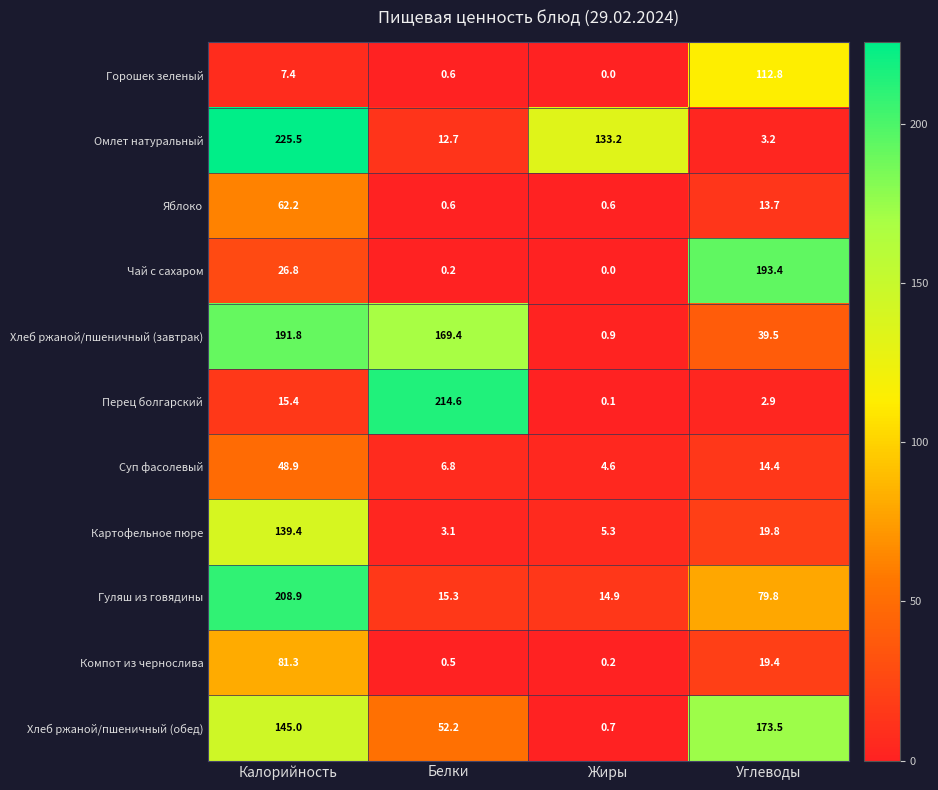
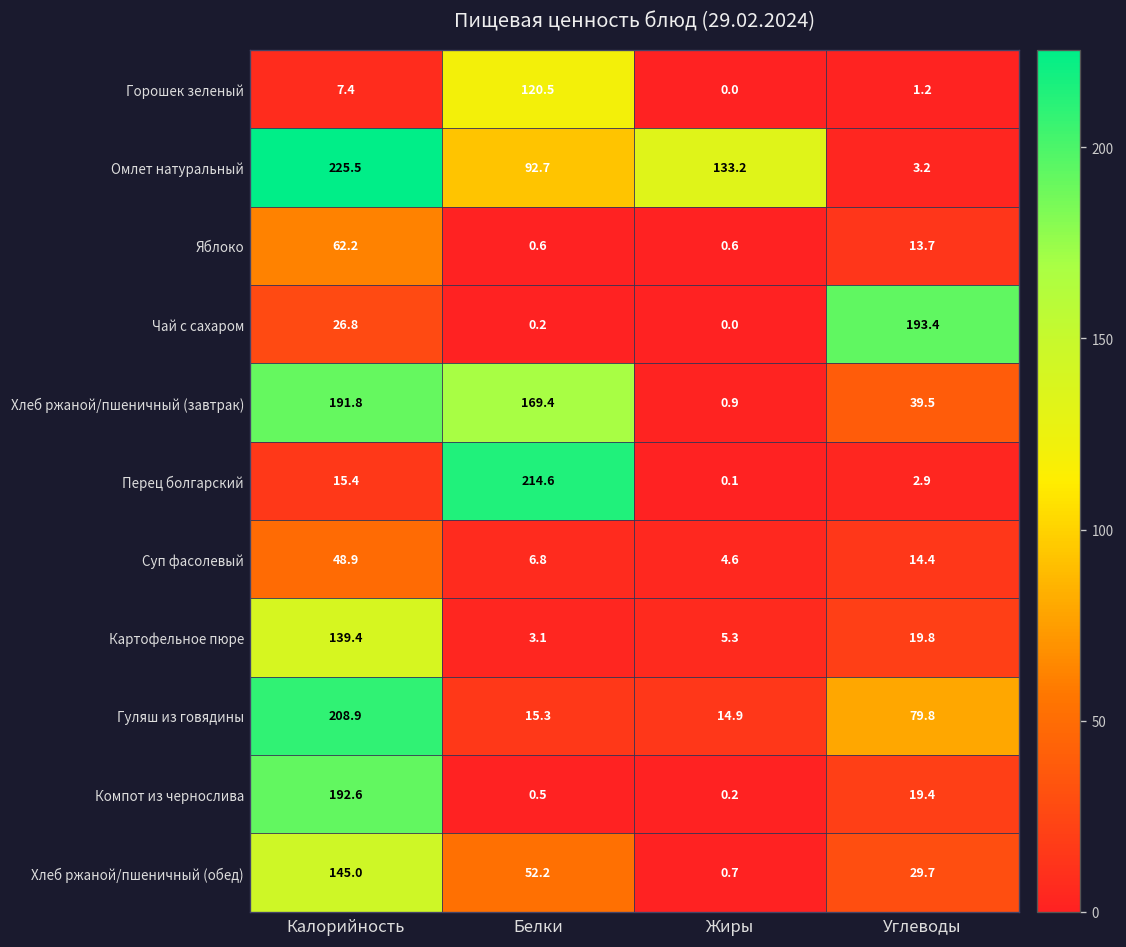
  {
    "Горошек зеленый": {
      "Калорийность": 7.4,
-     "Белки": 0.6,
+     "Белки": 120.5,
      "Жиры": 0.0,
-     "Углеводы": 112.8
+     "Углеводы": 1.2
    },
    "Омлет натуральный": {
      "Калорийность": 225.5,
-     "Белки": 12.7,
+     "Белки": 92.7,
      "Жиры": 133.2,
      "Углеводы": 3.2
    },
    "Яблоко": {
      "Калорийность": 62.2,
      "Белки": 0.6,
      "Жиры": 0.6,
      "Углеводы": 13.7
    },
    "Чай с сахаром": {
      "Калорийность": 26.8,
      "Белки": 0.2,
      "Жиры": 0.0,
      "Углеводы": 193.4
    },
    "Хлеб ржаной/пшеничный (завтрак)": {
      "Калорийность": 191.8,
      "Белки": 169.4,
      "Жиры": 0.9,
      "Углеводы": 39.5
    },
    "Перец болгарский": {
      "Калорийность": 15.4,
      "Белки": 214.6,
      "Жиры": 0.1,
      "Углеводы": 2.9
    },
    "Суп фасолевый": {
      "Калорийность": 48.9,
      "Белки": 6.8,
      "Жиры": 4.6,
      "Углеводы": 14.4
    },
    "Картофельное пюре": {
      "Калорийность": 139.4,
      "Белки": 3.1,
      "Жиры": 5.3,
      "Углеводы": 19.8
    },
    "Гуляш из говядины": {
      "Калорийность": 208.9,
      "Белки": 15.3,
      "Жиры": 14.9,
      "Углеводы": 79.8
    },
    "Компот из чернослива": {
-     "Калорийность": 81.3,
+     "Калорийность": 192.6,
      "Белки": 0.5,
      "Жиры": 0.2,
      "Углеводы": 19.4
    },
    "Хлеб ржаной/пшеничный (обед)": {
      "Калорийность": 145.0,
      "Белки": 52.2,
      "Жиры": 0.7,
-     "Углеводы": 173.5
+     "Углеводы": 29.7
    }
  }
